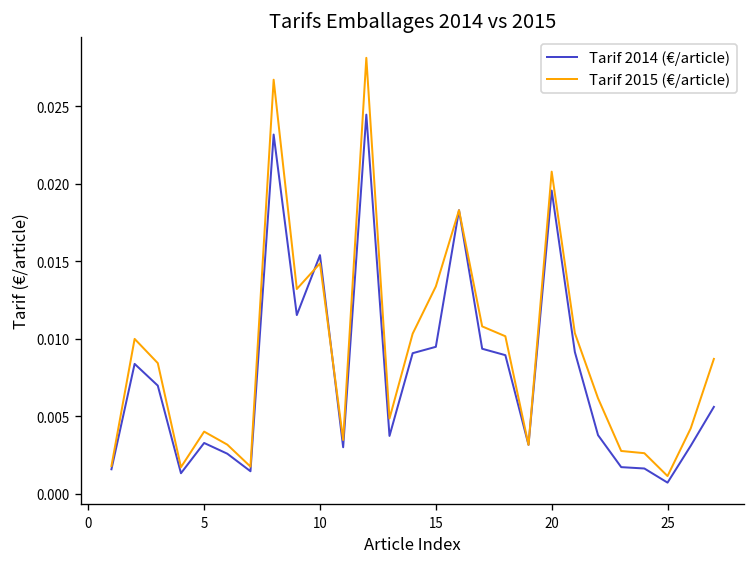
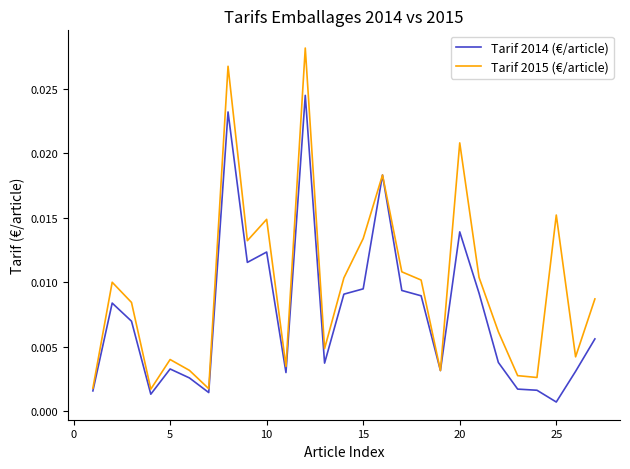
  {
    "Tarif 2014 (€/article)": {
      "5": 0.0033,
-     "10": 0.0154,
+     "10": 0.0123,
      "15": 0.0095,
-     "20": 0.0196,
+     "20": 0.0139,
      "25": 0.0007
    },
    "Tarif 2015 (€/article)": {
      "5": 0.0040,
      "10": 0.0149,
      "15": 0.0134,
      "20": 0.0208,
-     "25": 0.0011
+     "25": 0.0152
    }
  }
